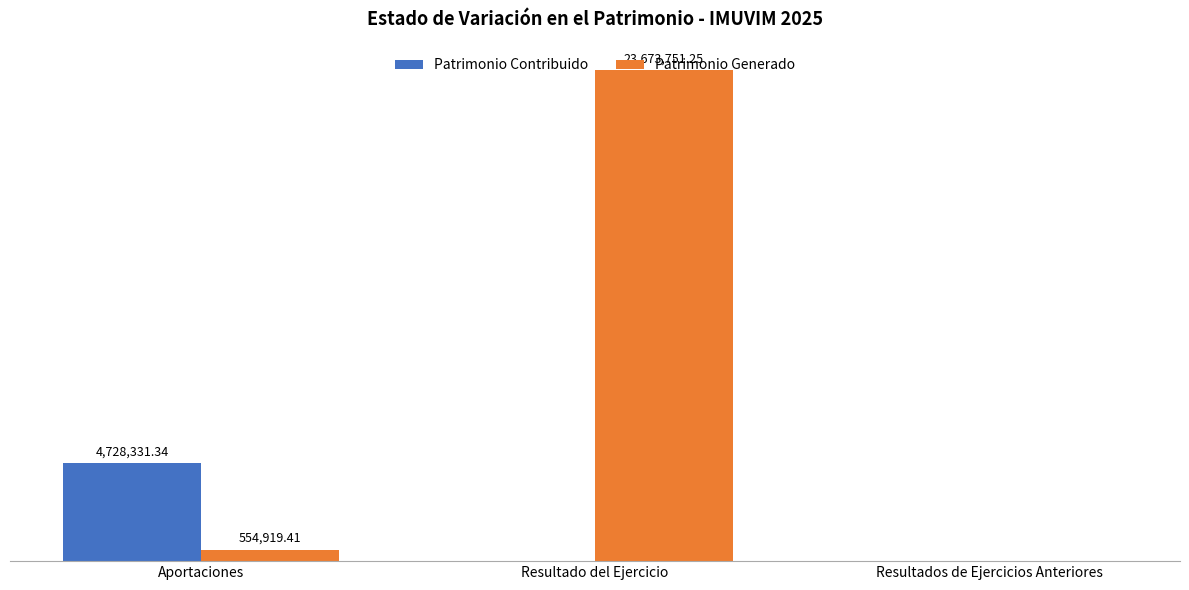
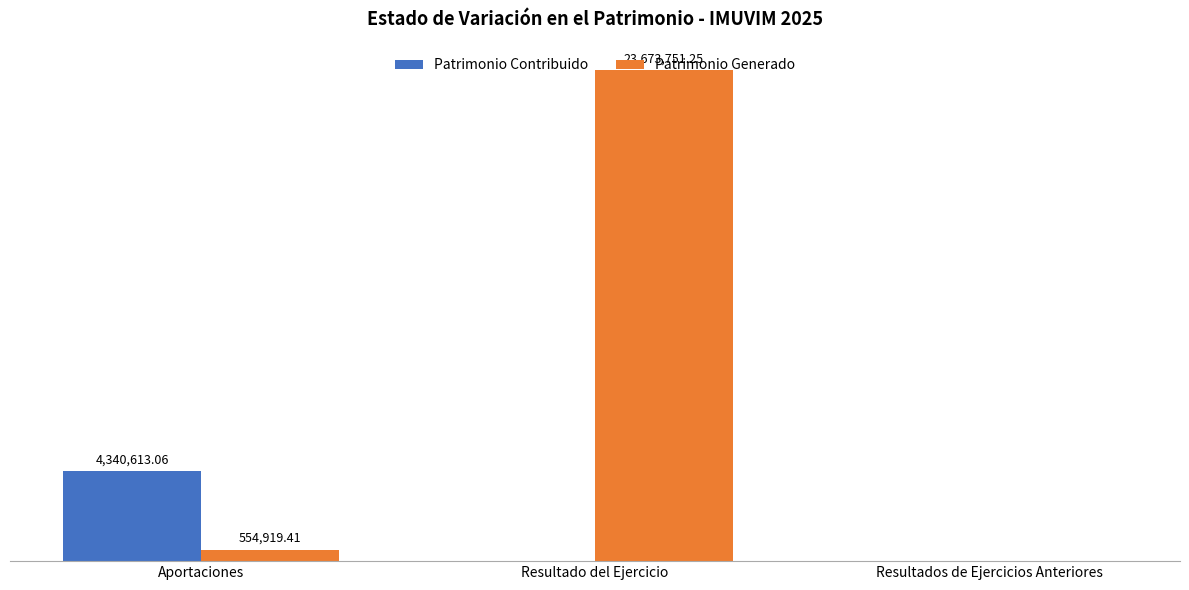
  {
    "Patrimonio Contribuido": {
-     "Aportaciones": "4,728,331.34"
+     "Aportaciones": "4,340,613.06"
    },
    "Patrimonio Generado": {
      "Aportaciones": "554,919.41",
      "Resultado del Ejercicio": "23,673,751.25"
    }
  }
